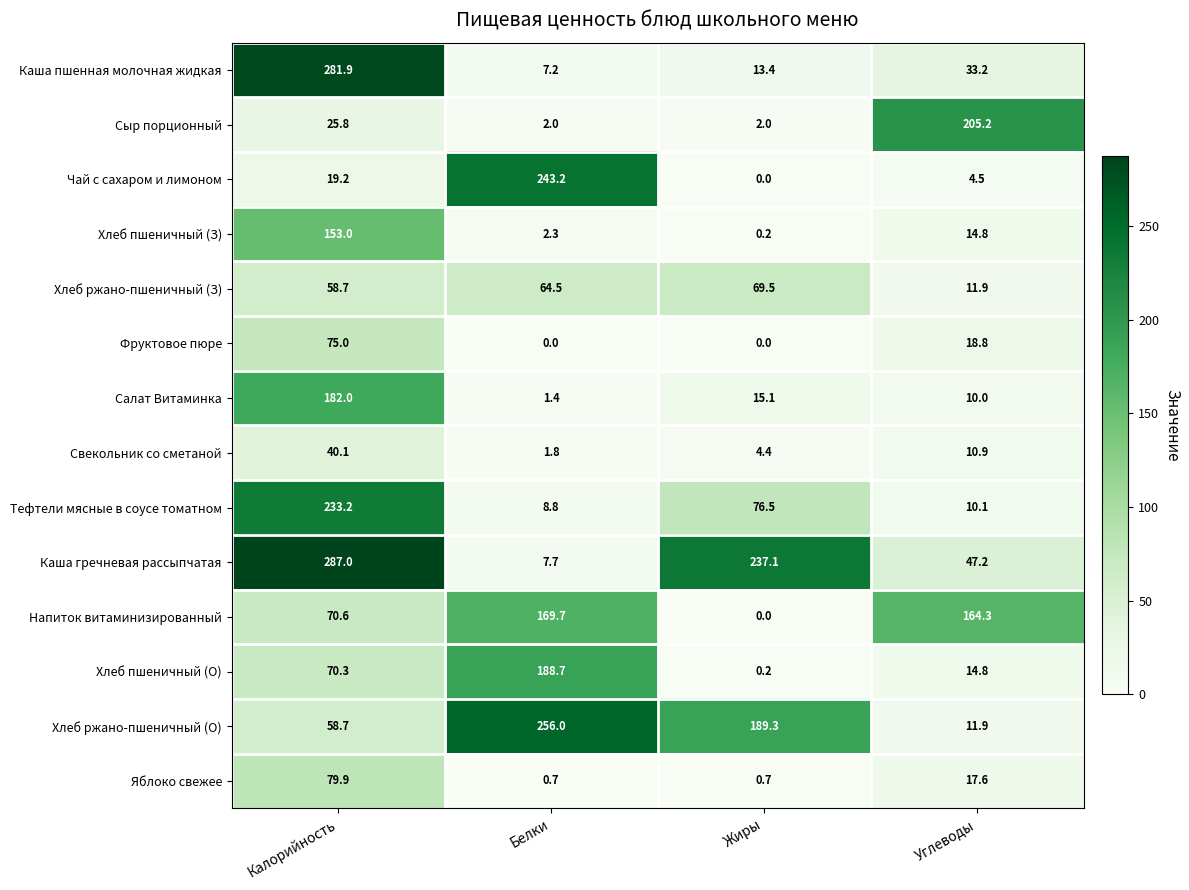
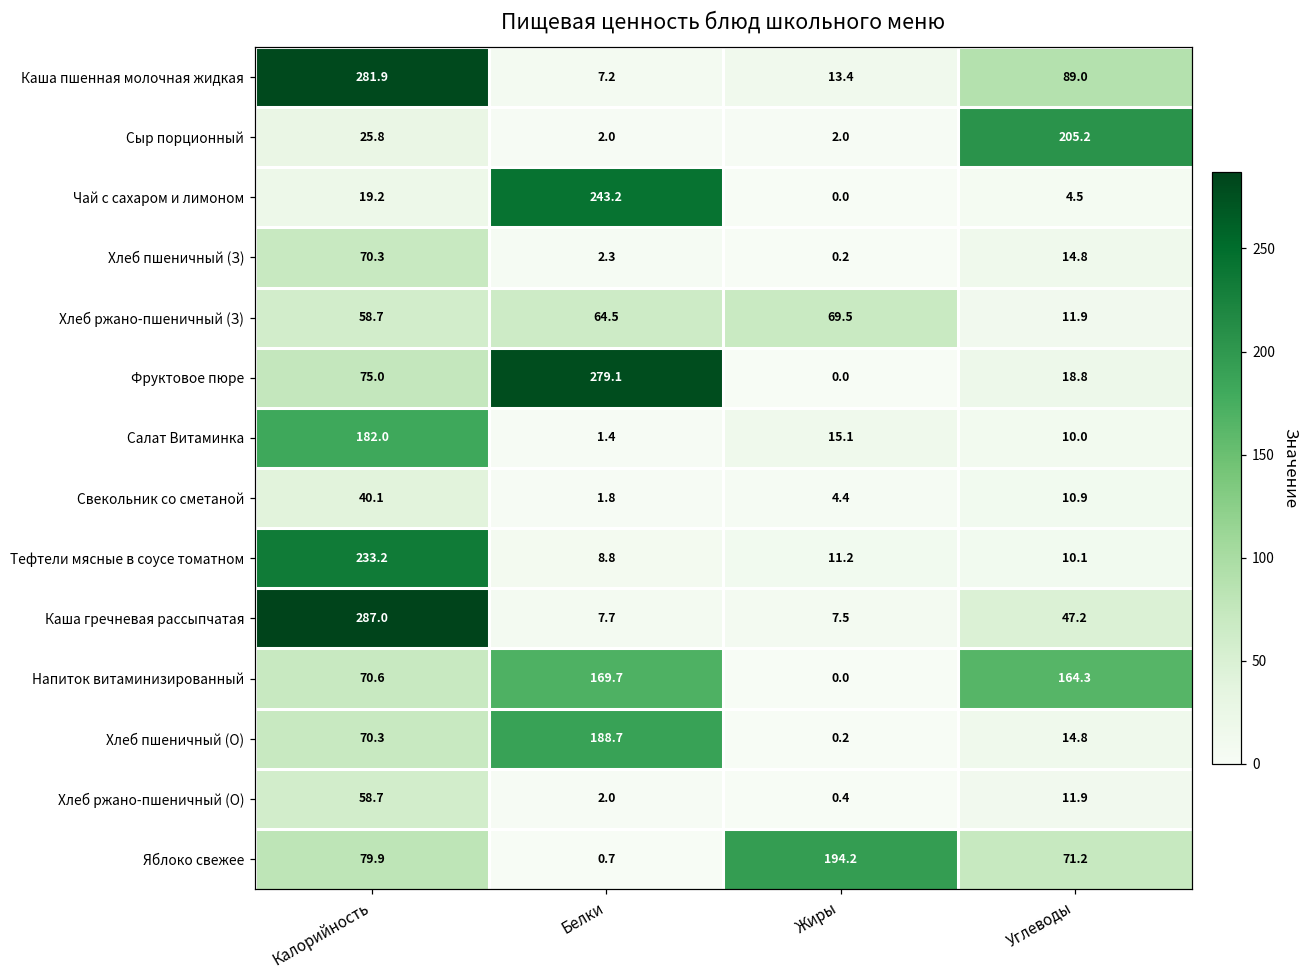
  {
    "Каша пшенная молочная жидкая": {
      "Калорийность": 281.9,
      "Белки": 7.2,
      "Жиры": 13.4,
-     "Углеводы": 33.2
+     "Углеводы": 89.0
    },
    "Сыр порционный": {
      "Калорийность": 25.8,
      "Белки": 2.0,
      "Жиры": 2.0,
      "Углеводы": 205.2
    },
    "Чай с сахаром и лимоном": {
      "Калорийность": 19.2,
      "Белки": 243.2,
      "Жиры": 0.0,
      "Углеводы": 4.5
    },
    "Хлеб пшеничный (З)": {
-     "Калорийность": 153.0,
+     "Калорийность": 70.3,
      "Белки": 2.3,
      "Жиры": 0.2,
      "Углеводы": 14.8
    },
    "Хлеб ржано-пшеничный (З)": {
      "Калорийность": 58.7,
      "Белки": 64.5,
      "Жиры": 69.5,
      "Углеводы": 11.9
    },
    "Фруктовое пюре": {
      "Калорийность": 75.0,
-     "Белки": 0.0,
+     "Белки": 279.1,
      "Жиры": 0.0,
      "Углеводы": 18.8
    },
    "Салат Витаминка": {
      "Калорийность": 182.0,
      "Белки": 1.4,
      "Жиры": 15.1,
      "Углеводы": 10.0
    },
    "Свекольник со сметаной": {
      "Калорийность": 40.1,
      "Белки": 1.8,
      "Жиры": 4.4,
      "Углеводы": 10.9
    },
    "Тефтели мясные в соусе томатном": {
      "Калорийность": 233.2,
      "Белки": 8.8,
-     "Жиры": 76.5,
+     "Жиры": 11.2,
      "Углеводы": 10.1
    },
    "Каша гречневая рассыпчатая": {
      "Калорийность": 287.0,
      "Белки": 7.7,
-     "Жиры": 237.1,
+     "Жиры": 7.5,
      "Углеводы": 47.2
    },
    "Напиток витаминизированный": {
      "Калорийность": 70.6,
      "Белки": 169.7,
      "Жиры": 0.0,
      "Углеводы": 164.3
    },
    "Хлеб пшеничный (О)": {
      "Калорийность": 70.3,
      "Белки": 188.7,
      "Жиры": 0.2,
      "Углеводы": 14.8
    },
    "Хлеб ржано-пшеничный (О)": {
      "Калорийность": 58.7,
-     "Белки": 256.0,
-     "Жиры": 189.3,
+     "Белки": 2.0,
+     "Жиры": 0.4,
      "Углеводы": 11.9
    },
    "Яблоко свежее": {
      "Калорийность": 79.9,
      "Белки": 0.7,
-     "Жиры": 0.7,
-     "Углеводы": 17.6
+     "Жиры": 194.2,
+     "Углеводы": 71.2
    }
  }
